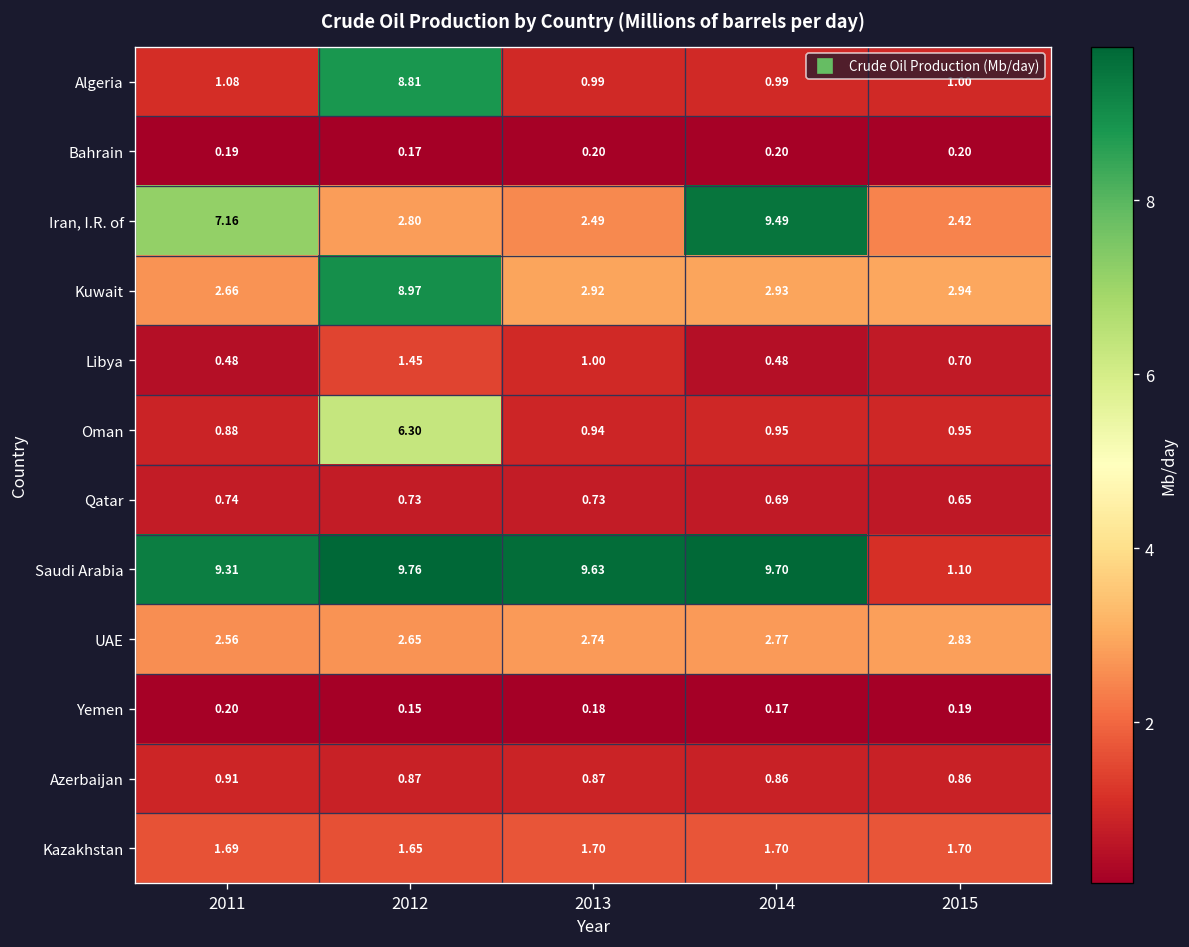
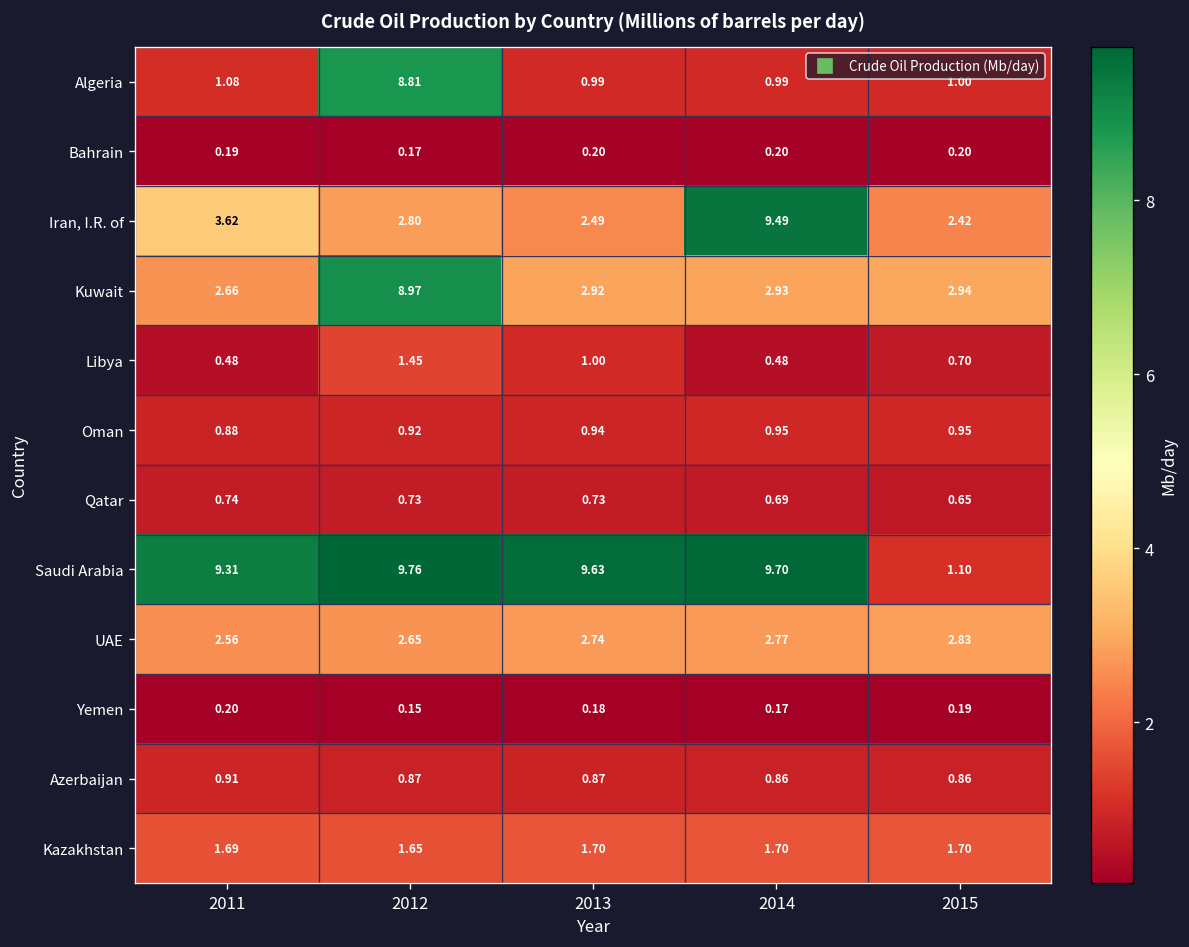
  {
    "Algeria": {
      "2011": 1.08,
      "2012": 8.81,
      "2013": 0.99,
      "2014": 0.99
    },
    "Bahrain": {
      "2011": 0.19,
      "2012": 0.17,
      "2013": 0.20,
      "2014": 0.20,
      "2015": 0.20
    },
    "Iran, I.R. of": {
-     "2011": 7.16,
+     "2011": 3.62,
      "2012": 2.80,
      "2013": 2.49,
      "2014": 9.49,
      "2015": 2.42
    },
    "Kuwait": {
      "2011": 2.66,
      "2012": 8.97,
      "2013": 2.92,
      "2014": 2.93,
      "2015": 2.94
    },
    "Libya": {
      "2011": 0.48,
      "2012": 1.45,
      "2013": 1.00,
      "2014": 0.48,
      "2015": 0.70
    },
    "Oman": {
      "2011": 0.88,
-     "2012": 6.30,
+     "2012": 0.92,
      "2013": 0.94,
      "2014": 0.95,
      "2015": 0.95
    },
    "Qatar": {
      "2011": 0.74,
      "2012": 0.73,
      "2013": 0.73,
      "2014": 0.69,
      "2015": 0.65
    },
    "Saudi Arabia": {
      "2011": 9.31,
      "2012": 9.76,
      "2013": 9.63,
      "2014": 9.70,
      "2015": 1.10
    },
    "UAE": {
      "2011": 2.56,
      "2012": 2.65,
      "2013": 2.74,
      "2014": 2.77,
      "2015": 2.83
    },
    "Yemen": {
      "2011": 0.20,
      "2012": 0.15,
      "2013": 0.18,
      "2014": 0.17,
      "2015": 0.19
    },
    "Azerbaijan": {
      "2011": 0.91,
      "2012": 0.87,
      "2013": 0.87,
      "2014": 0.86,
      "2015": 0.86
    },
    "Kazakhstan": {
      "2011": 1.69,
      "2012": 1.65,
      "2013": 1.70,
      "2014": 1.70,
      "2015": 1.70
    }
  }
